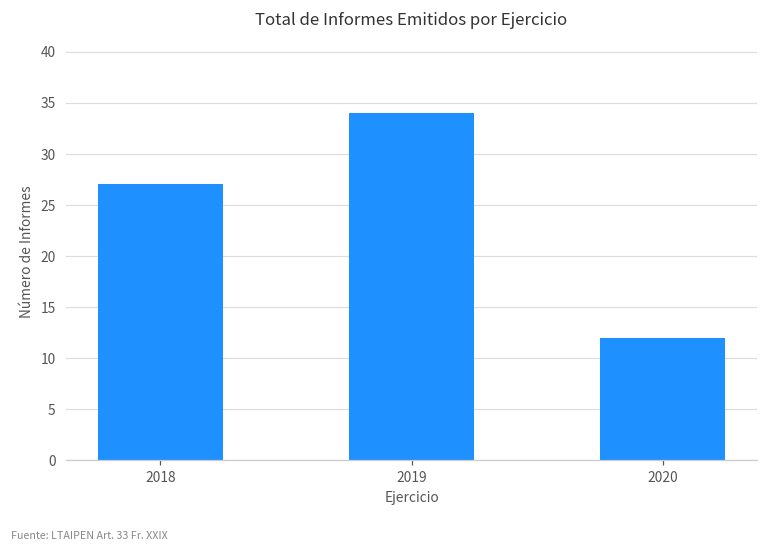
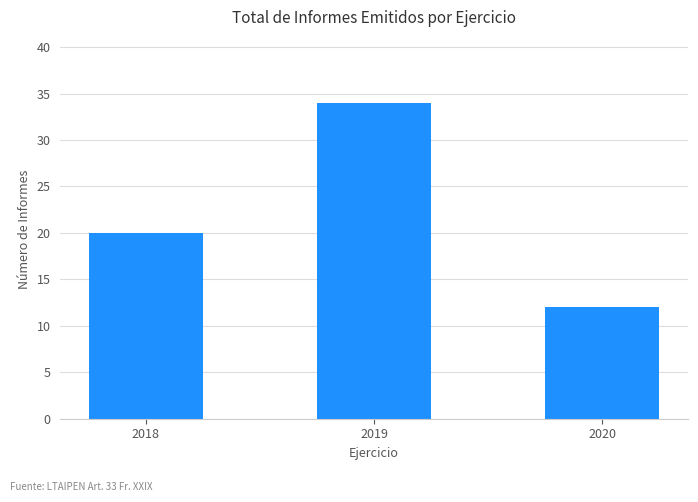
  {
-   "2018": 27,
+   "2018": 20,
    "2019": 34,
    "2020": 12
  }
